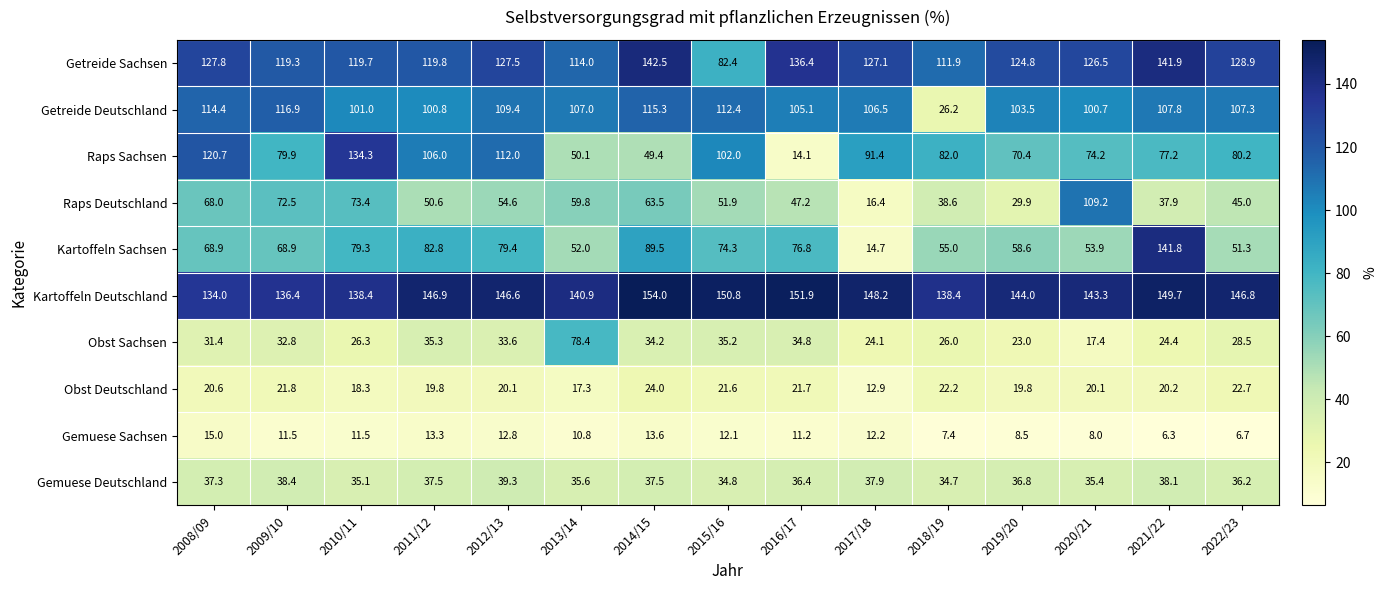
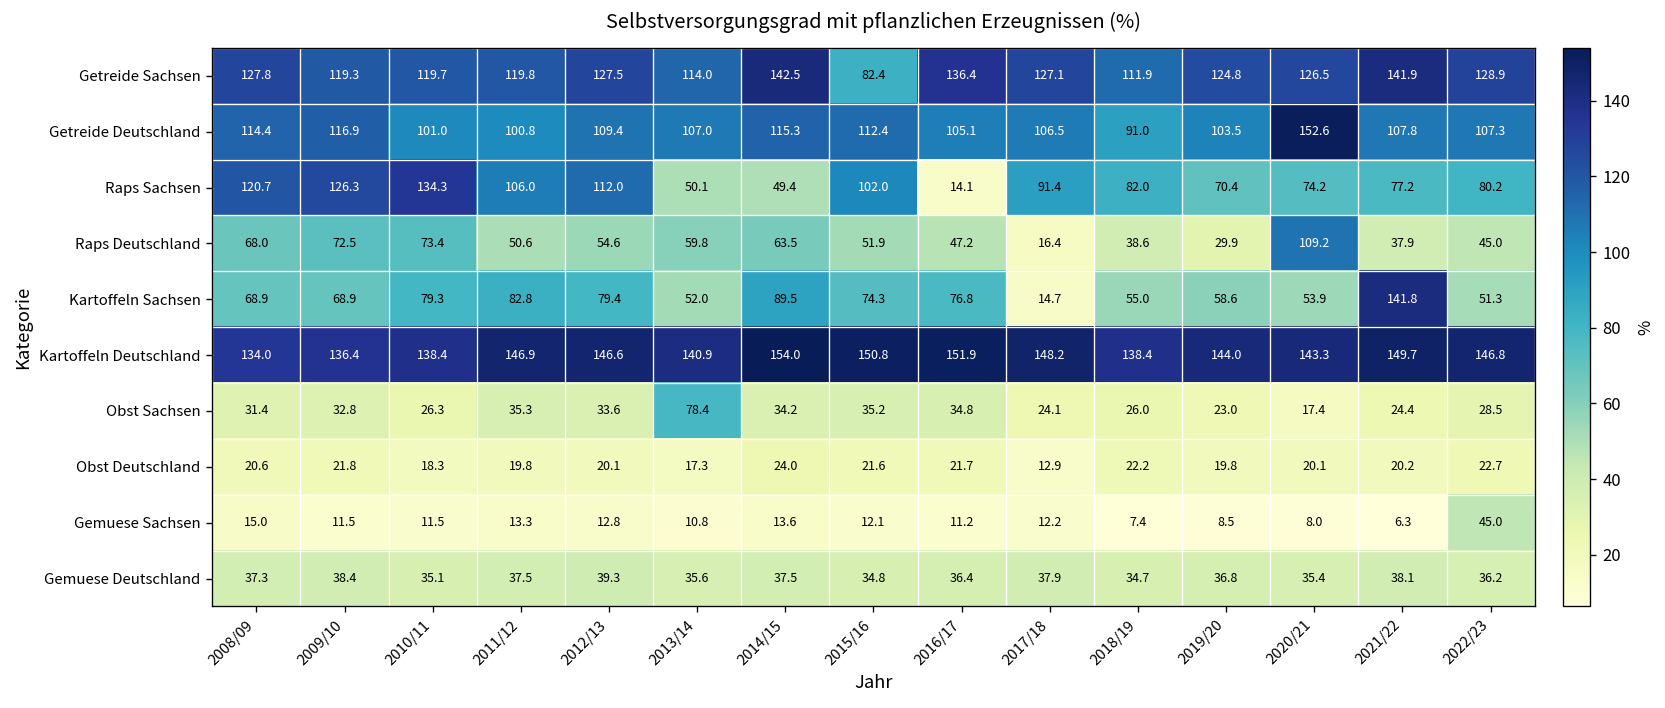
  {
    "Getreide Sachsen": {
      "2008/09": 127.8,
      "2009/10": 119.3,
      "2010/11": 119.7,
      "2011/12": 119.8,
      "2012/13": 127.5,
      "2013/14": 114.0,
      "2014/15": 142.5,
      "2015/16": 82.4,
      "2016/17": 136.4,
      "2017/18": 127.1,
      "2018/19": 111.9,
      "2019/20": 124.8,
      "2020/21": 126.5,
      "2021/22": 141.9,
      "2022/23": 128.9
    },
    "Getreide Deutschland": {
      "2008/09": 114.4,
      "2009/10": 116.9,
      "2010/11": 101.0,
      "2011/12": 100.8,
      "2012/13": 109.4,
      "2013/14": 107.0,
      "2014/15": 115.3,
      "2015/16": 112.4,
      "2016/17": 105.1,
      "2017/18": 106.5,
-     "2018/19": 26.2,
+     "2018/19": 91.0,
      "2019/20": 103.5,
-     "2020/21": 100.7,
+     "2020/21": 152.6,
      "2021/22": 107.8,
      "2022/23": 107.3
    },
    "Raps Sachsen": {
      "2008/09": 120.7,
-     "2009/10": 79.9,
+     "2009/10": 126.3,
      "2010/11": 134.3,
      "2011/12": 106.0,
      "2012/13": 112.0,
      "2013/14": 50.1,
      "2014/15": 49.4,
      "2015/16": 102.0,
      "2016/17": 14.1,
      "2017/18": 91.4,
      "2018/19": 82.0,
      "2019/20": 70.4,
      "2020/21": 74.2,
      "2021/22": 77.2,
      "2022/23": 80.2
    },
    "Raps Deutschland": {
      "2008/09": 68.0,
      "2009/10": 72.5,
      "2010/11": 73.4,
      "2011/12": 50.6,
      "2012/13": 54.6,
      "2013/14": 59.8,
      "2014/15": 63.5,
      "2015/16": 51.9,
      "2016/17": 47.2,
      "2017/18": 16.4,
      "2018/19": 38.6,
      "2019/20": 29.9,
      "2020/21": 109.2,
      "2021/22": 37.9,
      "2022/23": 45.0
    },
    "Kartoffeln Sachsen": {
      "2008/09": 68.9,
      "2009/10": 68.9,
      "2010/11": 79.3,
      "2011/12": 82.8,
      "2012/13": 79.4,
      "2013/14": 52.0,
      "2014/15": 89.5,
      "2015/16": 74.3,
      "2016/17": 76.8,
      "2017/18": 14.7,
      "2018/19": 55.0,
      "2019/20": 58.6,
      "2020/21": 53.9,
      "2021/22": 141.8,
      "2022/23": 51.3
    },
    "Kartoffeln Deutschland": {
      "2008/09": 134.0,
      "2009/10": 136.4,
      "2010/11": 138.4,
      "2011/12": 146.9,
      "2012/13": 146.6,
      "2013/14": 140.9,
      "2014/15": 154.0,
      "2015/16": 150.8,
      "2016/17": 151.9,
      "2017/18": 148.2,
      "2018/19": 138.4,
      "2019/20": 144.0,
      "2020/21": 143.3,
      "2021/22": 149.7,
      "2022/23": 146.8
    },
    "Obst Sachsen": {
      "2008/09": 31.4,
      "2009/10": 32.8,
      "2010/11": 26.3,
      "2011/12": 35.3,
      "2012/13": 33.6,
      "2013/14": 78.4,
      "2014/15": 34.2,
      "2015/16": 35.2,
      "2016/17": 34.8,
      "2017/18": 24.1,
      "2018/19": 26.0,
      "2019/20": 23.0,
      "2020/21": 17.4,
      "2021/22": 24.4,
      "2022/23": 28.5
    },
    "Obst Deutschland": {
      "2008/09": 20.6,
      "2009/10": 21.8,
      "2010/11": 18.3,
      "2011/12": 19.8,
      "2012/13": 20.1,
      "2013/14": 17.3,
      "2014/15": 24.0,
      "2015/16": 21.6,
      "2016/17": 21.7,
      "2017/18": 12.9,
      "2018/19": 22.2,
      "2019/20": 19.8,
      "2020/21": 20.1,
      "2021/22": 20.2,
      "2022/23": 22.7
    },
    "Gemuese Sachsen": {
      "2008/09": 15.0,
      "2009/10": 11.5,
      "2010/11": 11.5,
      "2011/12": 13.3,
      "2012/13": 12.8,
      "2013/14": 10.8,
      "2014/15": 13.6,
      "2015/16": 12.1,
      "2016/17": 11.2,
      "2017/18": 12.2,
      "2018/19": 7.4,
      "2019/20": 8.5,
      "2020/21": 8.0,
      "2021/22": 6.3,
-     "2022/23": 6.7
+     "2022/23": 45.0
    },
    "Gemuese Deutschland": {
      "2008/09": 37.3,
      "2009/10": 38.4,
      "2010/11": 35.1,
      "2011/12": 37.5,
      "2012/13": 39.3,
      "2013/14": 35.6,
      "2014/15": 37.5,
      "2015/16": 34.8,
      "2016/17": 36.4,
      "2017/18": 37.9,
      "2018/19": 34.7,
      "2019/20": 36.8,
      "2020/21": 35.4,
      "2021/22": 38.1,
      "2022/23": 36.2
    }
  }
